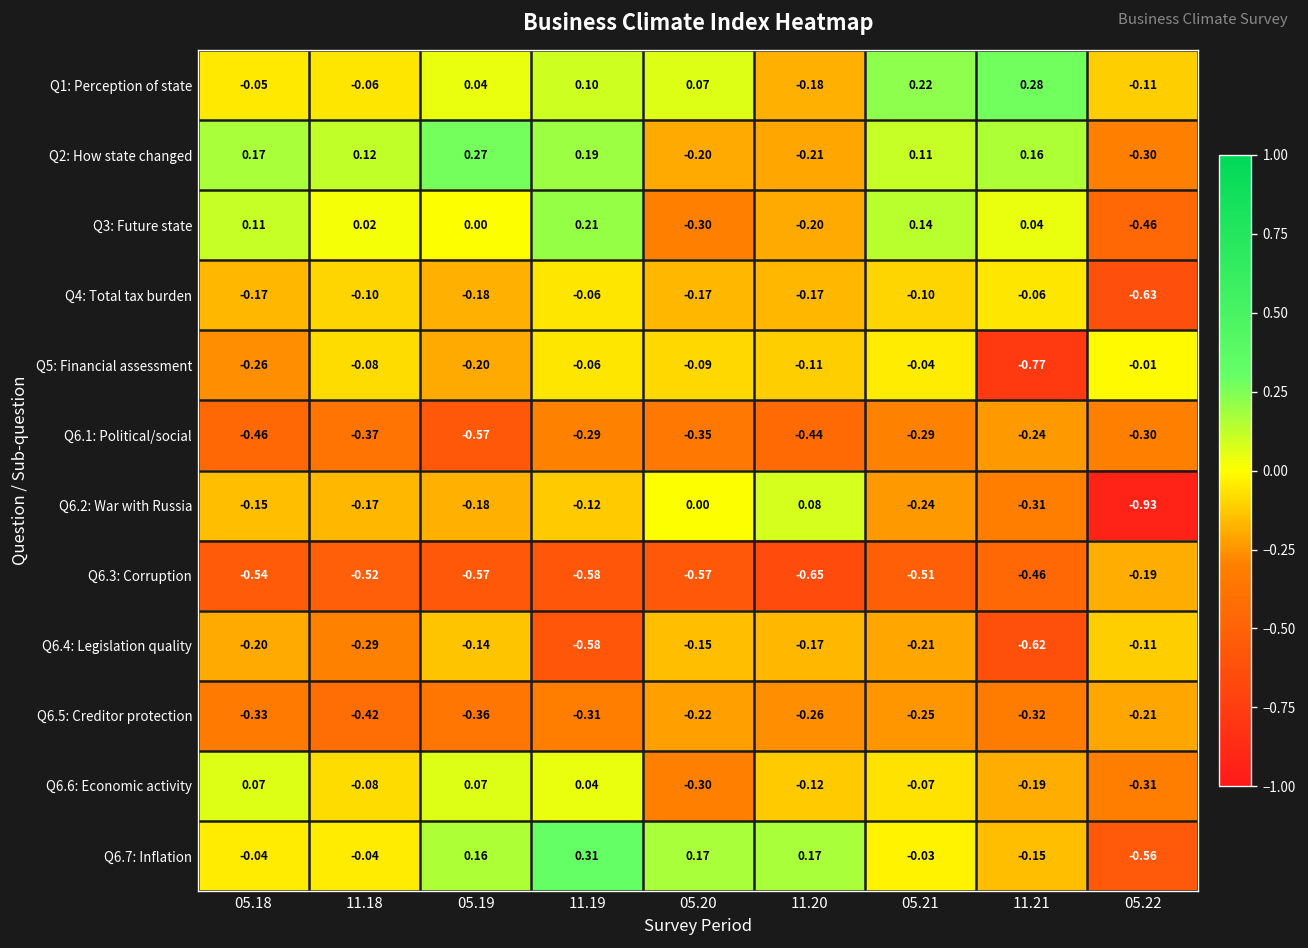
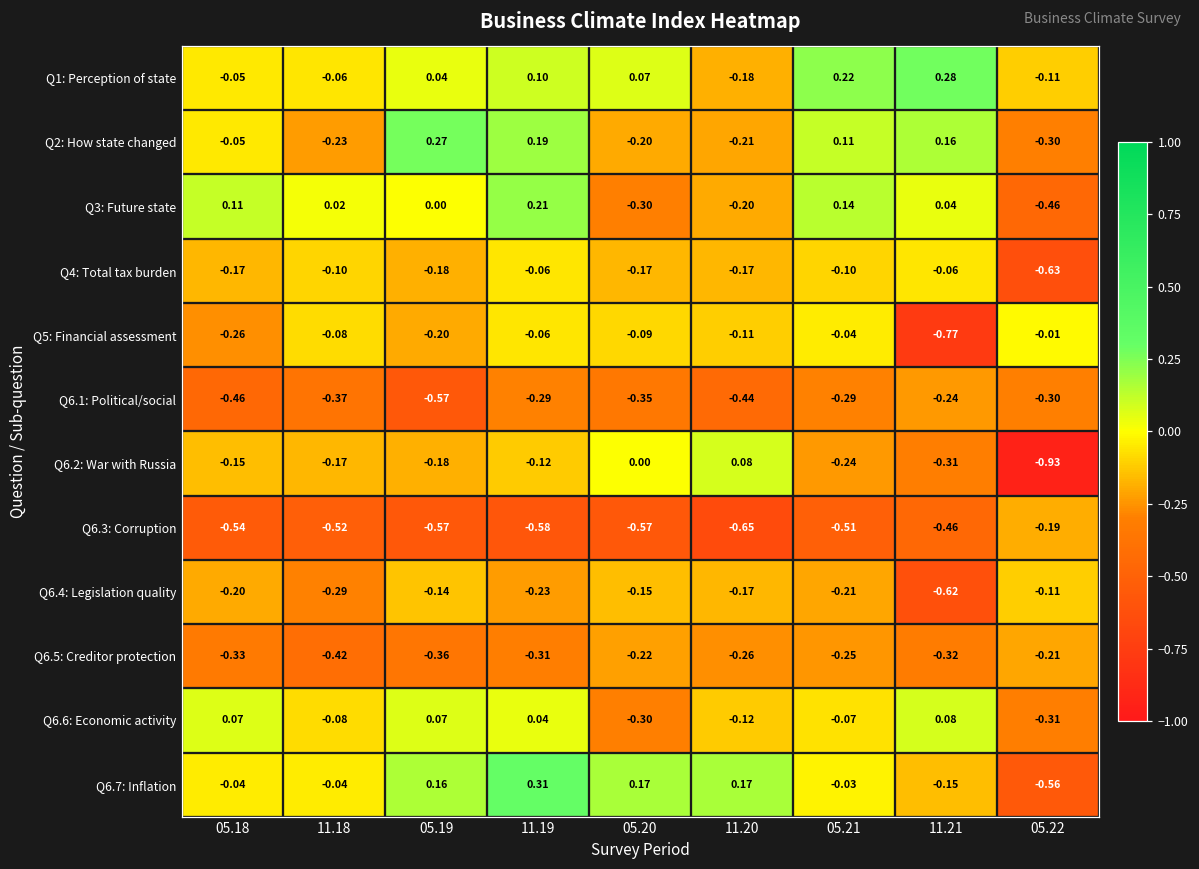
  {
    "Q1: Perception of state": {
      "05.18": -0.05,
      "11.18": -0.06,
      "05.19": 0.04,
      "11.19": 0.10,
      "05.20": 0.07,
      "11.20": -0.18,
      "05.21": 0.22,
      "11.21": 0.28,
      "05.22": -0.11
    },
    "Q2: How state changed": {
-     "05.18": 0.17,
-     "11.18": 0.12,
+     "05.18": -0.05,
+     "11.18": -0.23,
      "05.19": 0.27,
      "11.19": 0.19,
      "05.20": -0.20,
      "11.20": -0.21,
      "05.21": 0.11,
      "11.21": 0.16,
      "05.22": -0.30
    },
    "Q3: Future state": {
      "05.18": 0.11,
      "11.18": 0.02,
      "05.19": 0.00,
      "11.19": 0.21,
      "05.20": -0.30,
      "11.20": -0.20,
      "05.21": 0.14,
      "11.21": 0.04,
      "05.22": -0.46
    },
    "Q4: Total tax burden": {
      "05.18": -0.17,
      "11.18": -0.10,
      "05.19": -0.18,
      "11.19": -0.06,
      "05.20": -0.17,
      "11.20": -0.17,
      "05.21": -0.10,
      "11.21": -0.06,
      "05.22": -0.63
    },
    "Q5: Financial assessment": {
      "05.18": -0.26,
      "11.18": -0.08,
      "05.19": -0.20,
      "11.19": -0.06,
      "05.20": -0.09,
      "11.20": -0.11,
      "05.21": -0.04,
      "11.21": -0.77,
      "05.22": -0.01
    },
    "Q6.1: Political/social": {
      "05.18": -0.46,
      "11.18": -0.37,
      "05.19": -0.57,
      "11.19": -0.29,
      "05.20": -0.35,
      "11.20": -0.44,
      "05.21": -0.29,
      "11.21": -0.24,
      "05.22": -0.30
    },
    "Q6.2: War with Russia": {
      "05.18": -0.15,
      "11.18": -0.17,
      "05.19": -0.18,
      "11.19": -0.12,
      "05.20": 0.00,
      "11.20": 0.08,
      "05.21": -0.24,
      "11.21": -0.31,
      "05.22": -0.93
    },
    "Q6.3: Corruption": {
      "05.18": -0.54,
      "11.18": -0.52,
      "05.19": -0.57,
      "11.19": -0.58,
      "05.20": -0.57,
      "11.20": -0.65,
      "05.21": -0.51,
      "11.21": -0.46,
      "05.22": -0.19
    },
    "Q6.4: Legislation quality": {
      "05.18": -0.20,
      "11.18": -0.29,
      "05.19": -0.14,
-     "11.19": -0.58,
+     "11.19": -0.23,
      "05.20": -0.15,
      "11.20": -0.17,
      "05.21": -0.21,
      "11.21": -0.62,
      "05.22": -0.11
    },
    "Q6.5: Creditor protection": {
      "05.18": -0.33,
      "11.18": -0.42,
      "05.19": -0.36,
      "11.19": -0.31,
      "05.20": -0.22,
      "11.20": -0.26,
      "05.21": -0.25,
      "11.21": -0.32,
      "05.22": -0.21
    },
    "Q6.6: Economic activity": {
      "05.18": 0.07,
      "11.18": -0.08,
      "05.19": 0.07,
      "11.19": 0.04,
      "05.20": -0.30,
      "11.20": -0.12,
      "05.21": -0.07,
-     "11.21": -0.19,
+     "11.21": 0.08,
      "05.22": -0.31
    },
    "Q6.7: Inflation": {
      "05.18": -0.04,
      "11.18": -0.04,
      "05.19": 0.16,
      "11.19": 0.31,
      "05.20": 0.17,
      "11.20": 0.17,
      "05.21": -0.03,
      "11.21": -0.15,
      "05.22": -0.56
    }
  }
